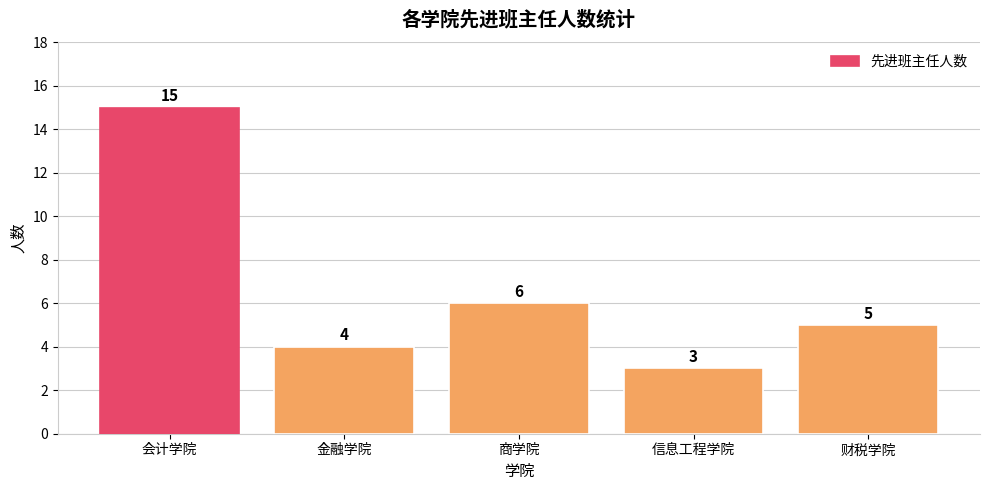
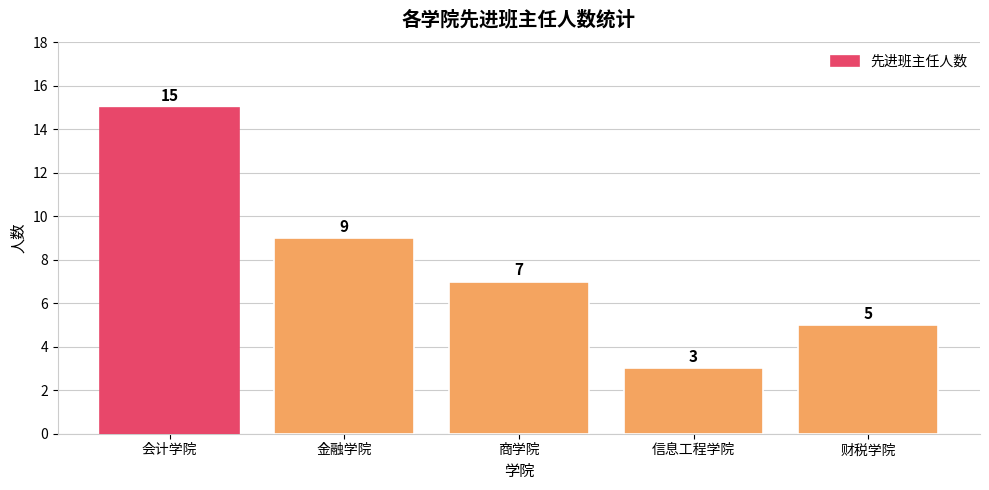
  {
    "会计学院": 15,
-   "金融学院": 4,
-   "商学院": 6,
+   "金融学院": 9,
+   "商学院": 7,
    "信息工程学院": 3,
    "财税学院": 5
  }
